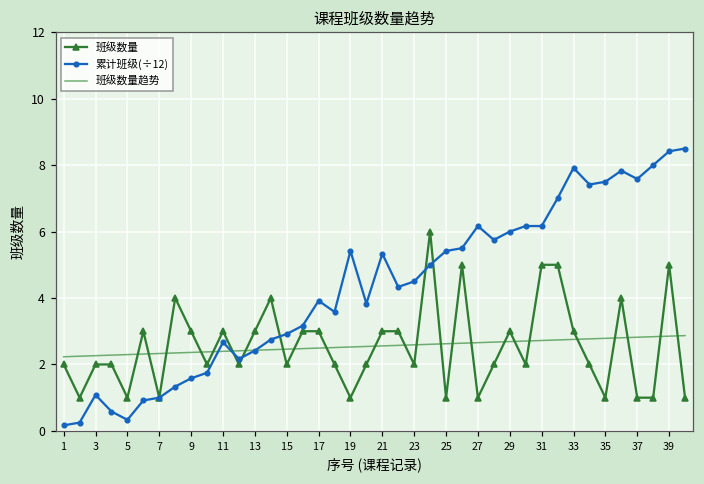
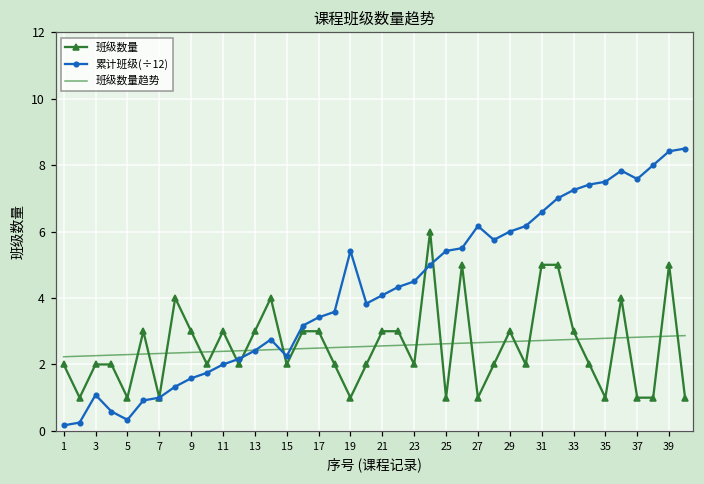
  {
    "累计班级(÷12)": {
      "1": 0.2,
      "3": 1.1,
      "5": 0.3,
      "9": 1.6,
-     "11": 2.7,
+     "11": 2.0,
      "13": 2.4,
-     "15": 2.9,
-     "17": 3.9,
+     "15": 2.3,
+     "17": 3.4,
      "19": 5.4,
-     "21": 5.3,
+     "21": 4.1,
      "23": 4.5,
      "25": 5.4,
      "27": 6.2,
      "29": 6.0,
-     "31": 6.2,
-     "33": 7.9,
+     "31": 6.6,
+     "33": 7.3,
      "35": 7.5,
      "37": 7.6,
      "39": 8.4
    }
  }
